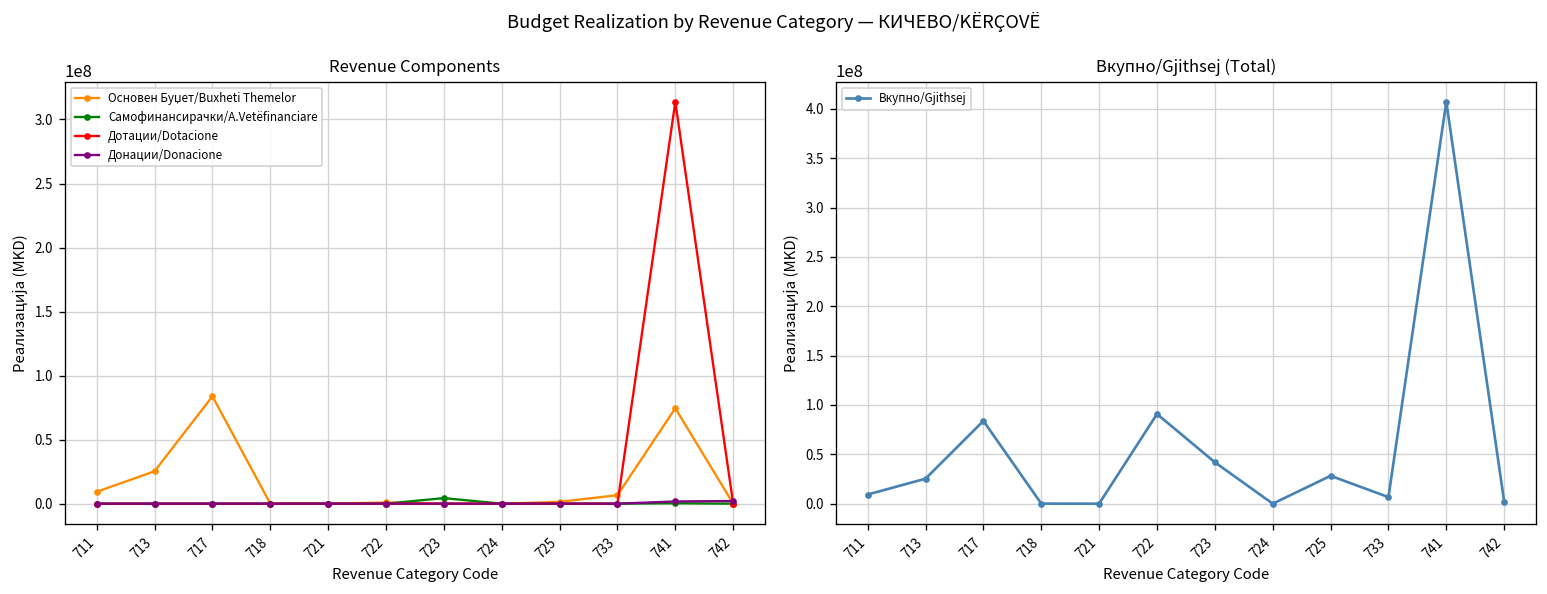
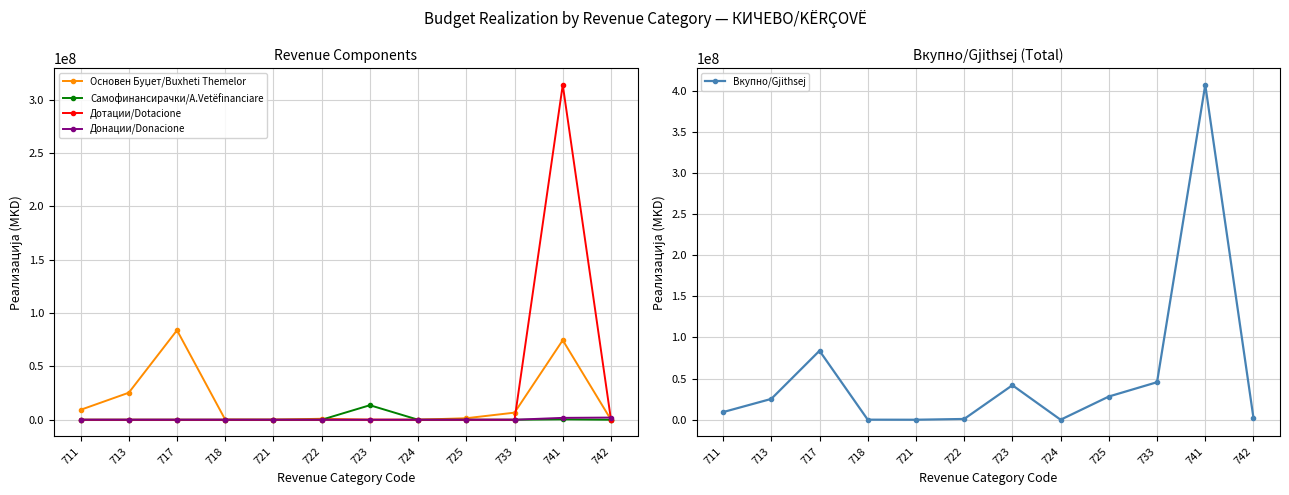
  {
    "Revenue Components": {
      "Основен Буџет/Buxheti Themelor": {
        "711": 9000000,
        "713": 25000000,
        "717": 84000000,
        "733": 7000000,
        "741": 75000000
      },
      "Самофинансирачки/A.Vetëfinanciare": {
-       "723": 4000000
+       "723": 14000000
      },
      "Дотации/Dotacione": {
        "741": 314000000
      }
    },
    "Вкупно/Gjithsej (Total)": {
      "711": 10000000,
      "713": 30000000,
      "717": 80000000,
      "718": 0,
      "721": 0,
-     "722": 90000000,
+     "722": 0,
      "723": 40000000,
      "724": 0,
      "725": 30000000,
-     "733": 10000000,
+     "733": 50000000,
      "741": 410000000,
      "742": 0
    }
  }
